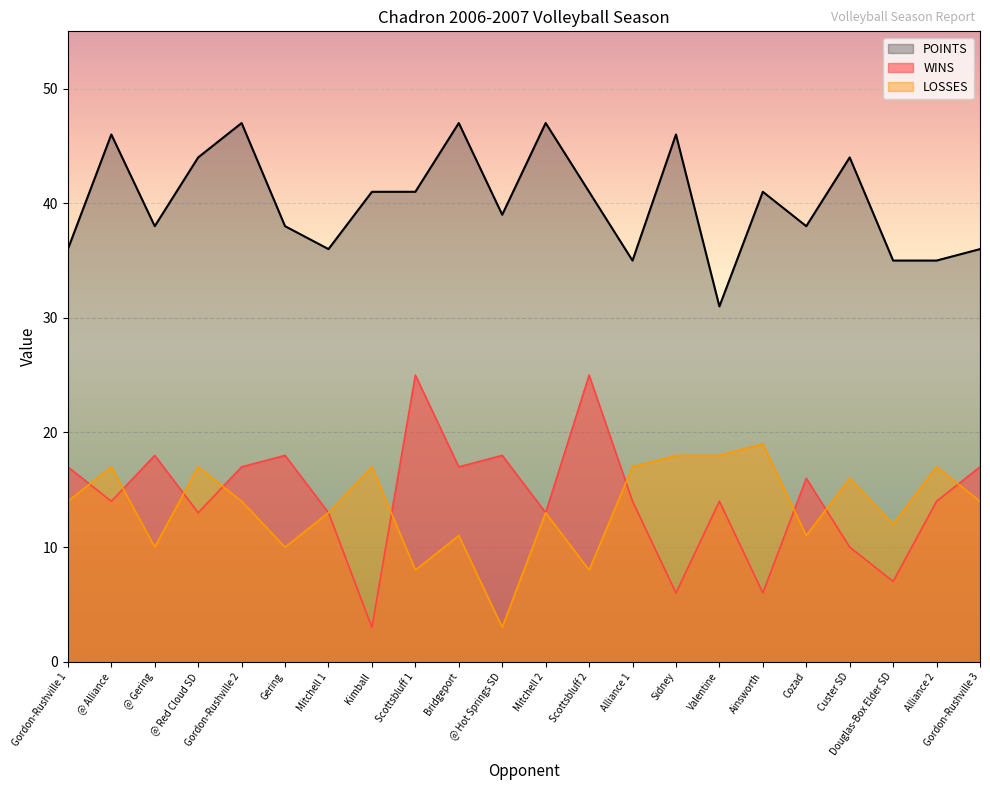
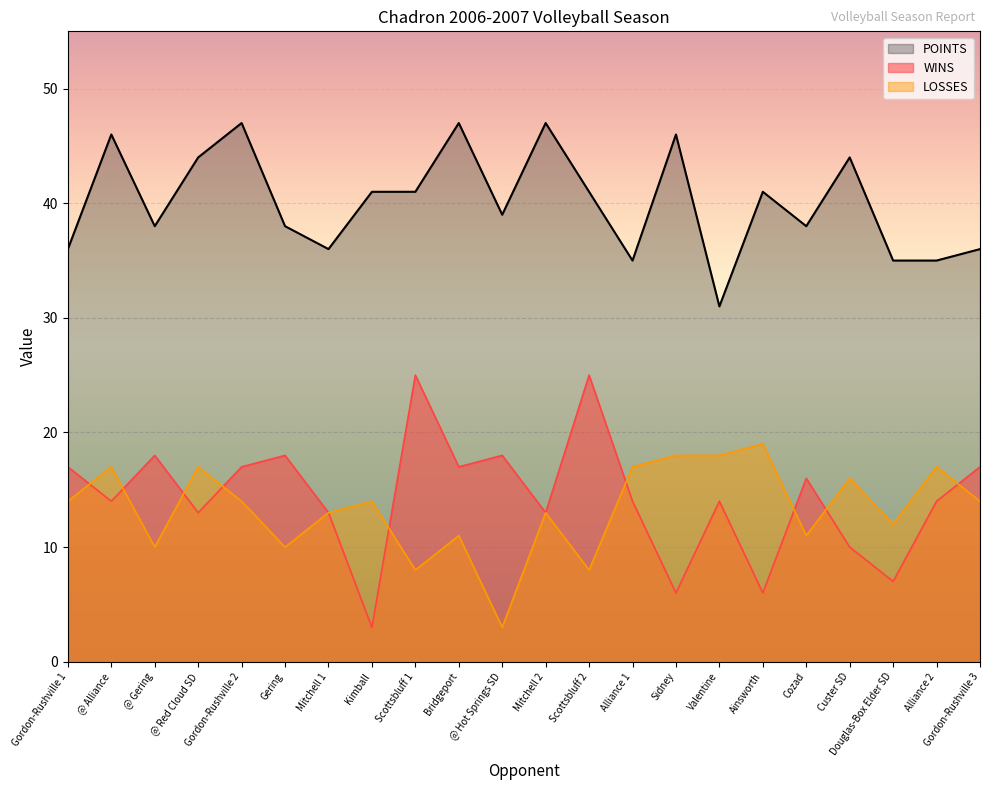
  {
    "POINTS": {
      "Gordon-Rushville 1": 36,
      "@ Alliance": 46,
      "@ Gering": 38,
      "@ Red Cloud SD": 44,
      "Gordon-Rushville 2": 47,
      "Gering": 38,
      "Mitchell 1": 36,
      "Kimball": 41,
      "Scottsbluff 1": 41,
      "Bridgeport": 47,
      "@ Hot Springs SD": 39,
      "Mitchell 2": 47,
      "Scottsbluff 2": 41,
      "Alliance 1": 35,
      "Sidney": 46,
      "Valentine": 31,
      "Ainsworth": 41,
      "Cozad": 38,
      "Custer SD": 44,
      "Douglas-Box Elder SD": 35,
      "Alliance 2": 35,
      "Gordon-Rushville 3": 36
    },
    "WINS": {
      "Gordon-Rushville 1": 17,
      "@ Alliance": 14,
      "@ Gering": 18,
      "@ Red Cloud SD": 13,
      "Gordon-Rushville 2": 17,
      "Gering": 18,
      "Kimball": 3,
      "Scottsbluff 1": 25,
      "Bridgeport": 17,
      "@ Hot Springs SD": 18,
      "Scottsbluff 2": 25,
      "Alliance 1": 14,
      "Sidney": 6,
      "Valentine": 14,
      "Ainsworth": 6,
      "Cozad": 16,
      "Custer SD": 10,
      "Douglas-Box Elder SD": 7,
      "Alliance 2": 14,
      "Gordon-Rushville 3": 17
    },
    "LOSSES": {
      "Gordon-Rushville 1": 14,
      "@ Alliance": 17,
      "@ Gering": 10,
      "@ Red Cloud SD": 17,
      "Gordon-Rushville 2": 14,
      "Gering": 10,
-     "Kimball": 17,
+     "Kimball": 14,
      "Scottsbluff 1": 8,
      "Bridgeport": 11,
      "@ Hot Springs SD": 3,
      "Scottsbluff 2": 8,
      "Alliance 1": 17,
      "Sidney": 18,
      "Valentine": 18,
      "Ainsworth": 19,
      "Cozad": 11,
      "Custer SD": 16,
      "Douglas-Box Elder SD": 12,
      "Alliance 2": 17,
      "Gordon-Rushville 3": 14
    }
  }
